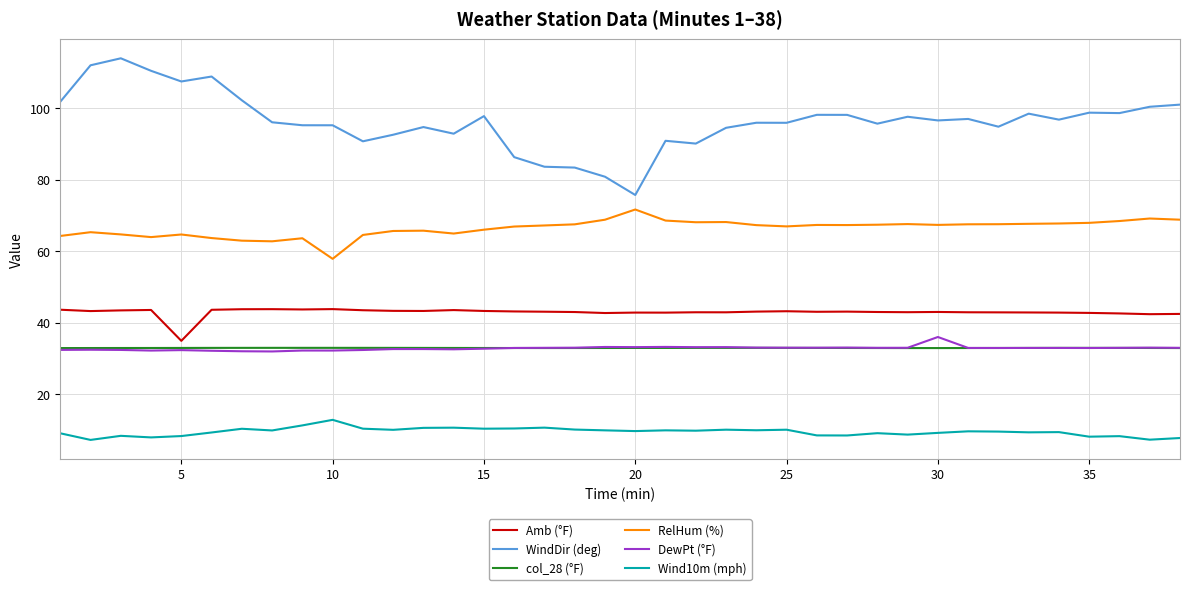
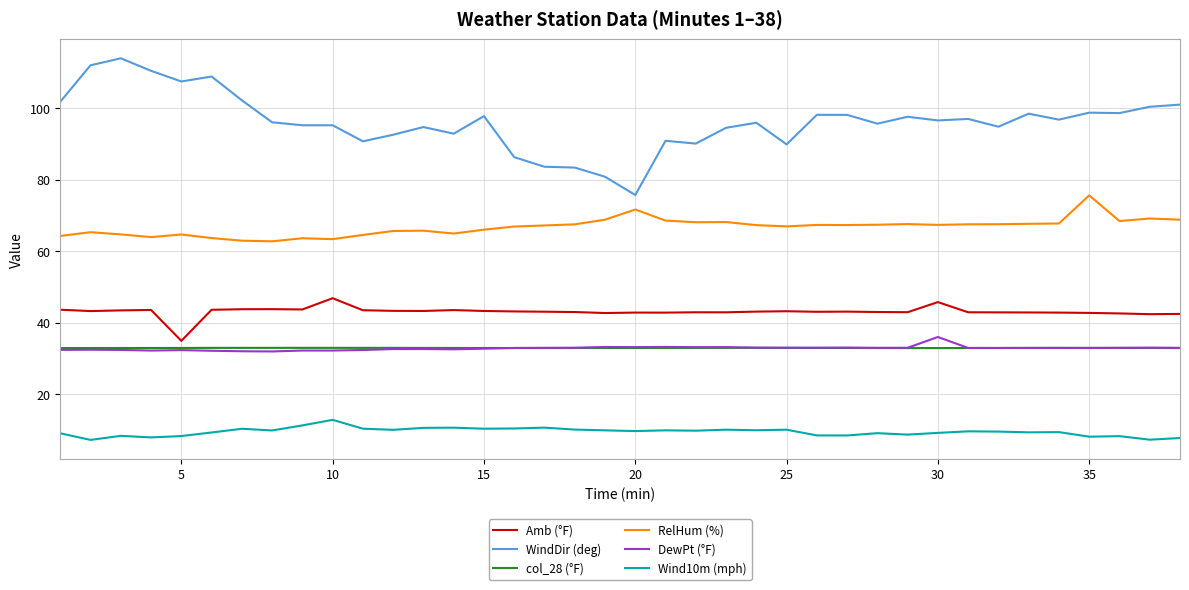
  {
    "Amb (°F)": {
      "5": 35,
-     "10": 44,
+     "10": 47,
      "15": 43,
      "20": 43,
      "25": 43,
-     "30": 43,
+     "30": 46,
      "35": 43
    },
    "WindDir (deg)": {
      "5": 108,
      "10": 95,
      "15": 98,
      "20": 76,
-     "25": 96,
+     "25": 90,
      "30": 97,
      "35": 99
    },
    "col_28 (°F)": {
      "10": 33,
      "30": 33
    },
    "RelHum (%)": {
      "5": 65,
-     "10": 58,
+     "10": 63,
      "15": 66,
      "20": 72,
      "25": 67,
      "30": 67,
-     "35": 68
+     "35": 76
    },
    "DewPt (°F)": {
      "10": 32,
      "30": 36
    },
    "Wind10m (mph)": {
      "5": 8,
      "10": 13,
      "15": 10,
      "20": 10,
      "25": 10,
      "30": 9,
      "35": 8
    }
  }
